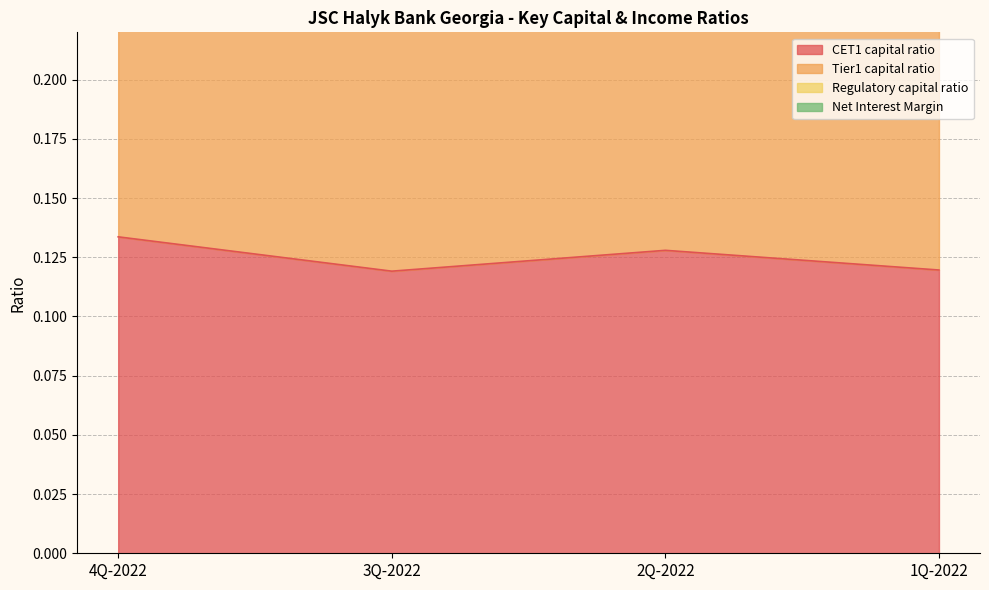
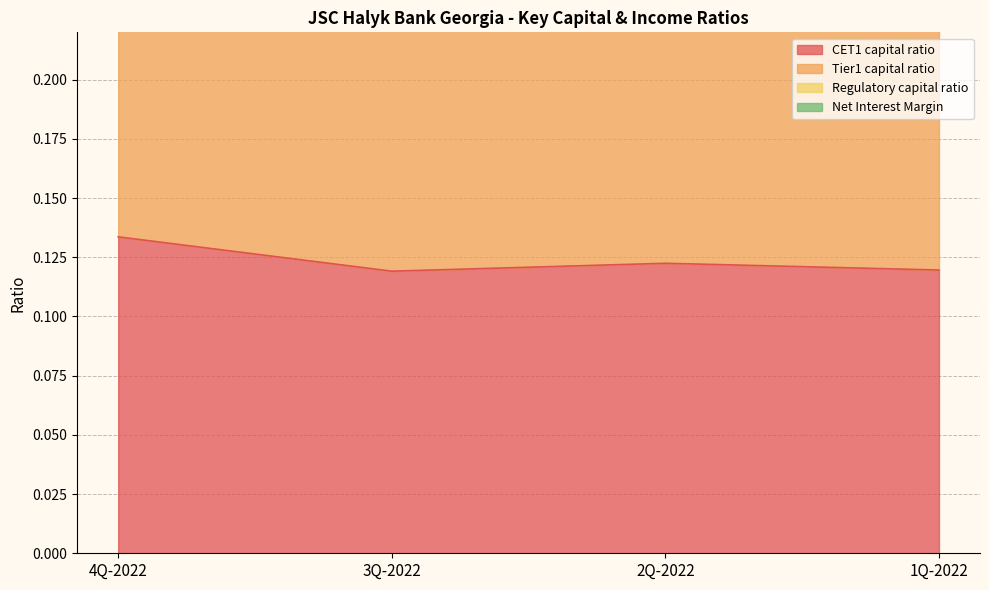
  {
    "CET1 capital ratio": {
      "4Q-2022": 0.134,
      "3Q-2022": 0.119,
-     "2Q-2022": 0.128,
+     "2Q-2022": 0.122,
      "1Q-2022": 0.120
    }
  }
